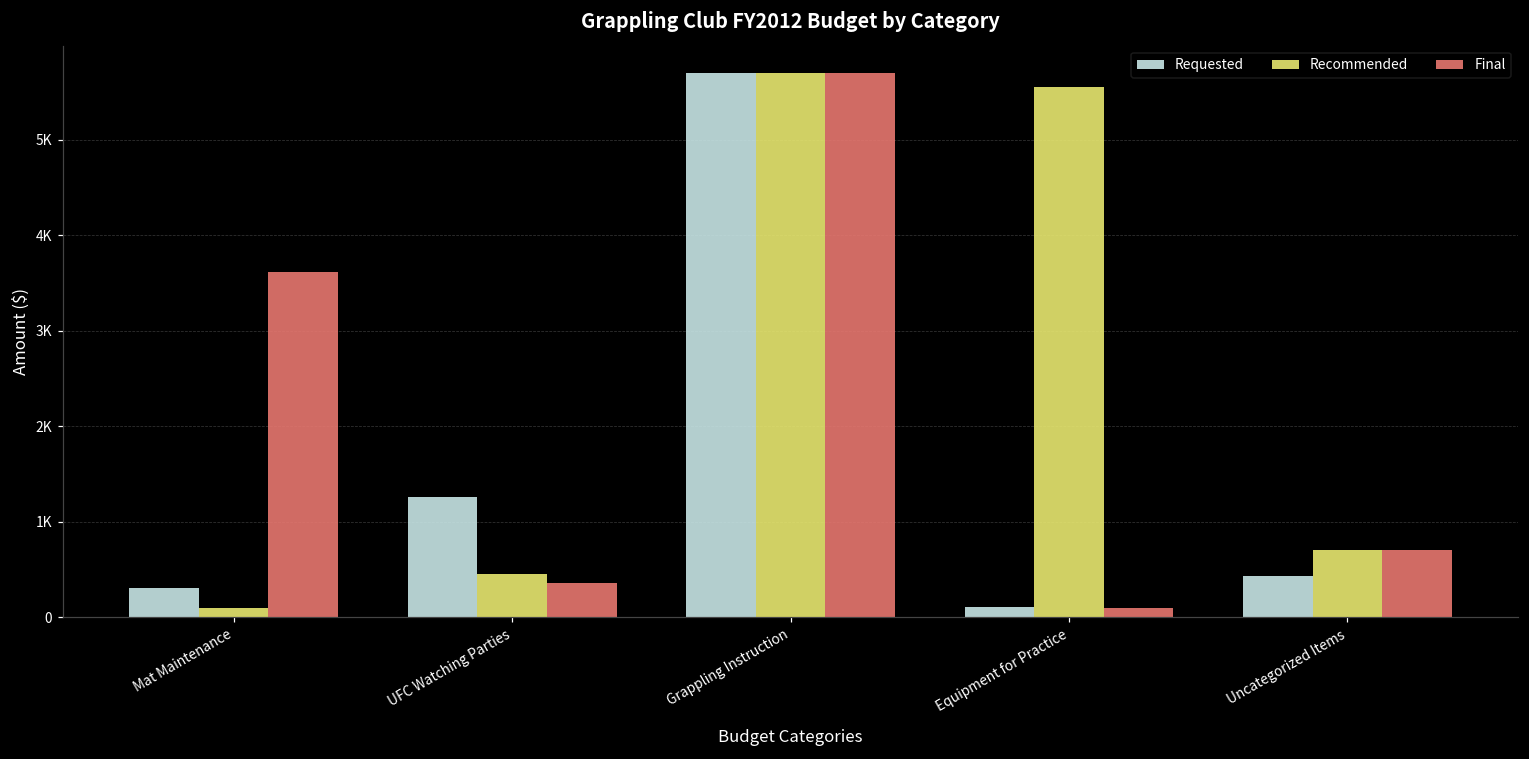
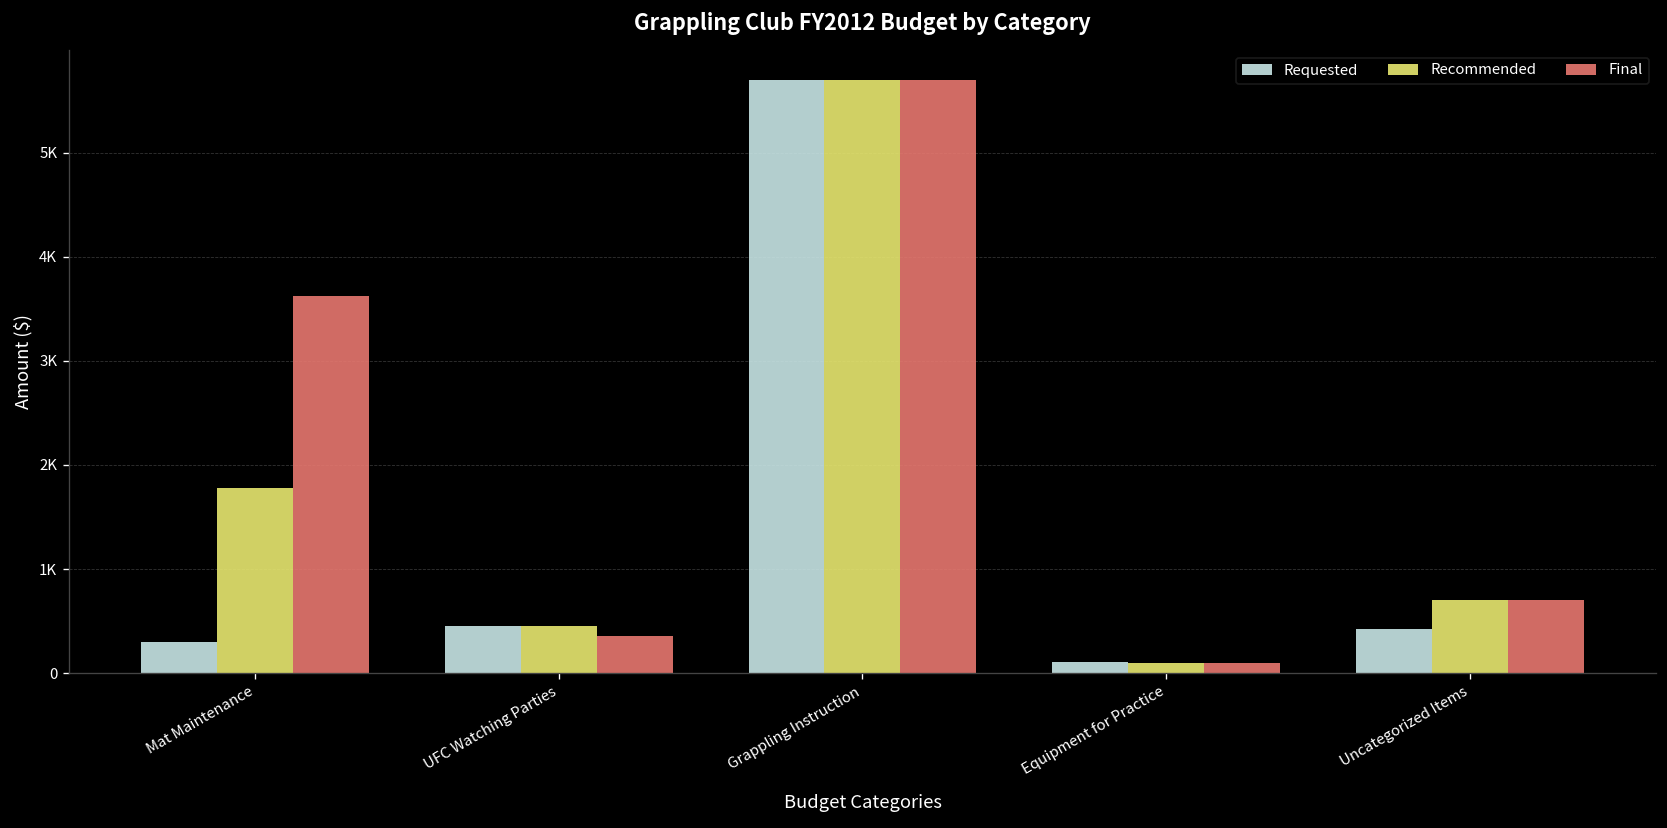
  {
    "Requested": {
      "Mat Maintenance": 300,
-     "UFC Watching Parties": 1300,
+     "UFC Watching Parties": 500,
      "Grappling Instruction": 5700,
      "Equipment for Practice": 100,
      "Uncategorized Items": 400
    },
    "Recommended": {
-     "Mat Maintenance": 100,
+     "Mat Maintenance": 1800,
      "UFC Watching Parties": 500,
      "Grappling Instruction": 5700,
-     "Equipment for Practice": 5600,
+     "Equipment for Practice": 100,
      "Uncategorized Items": 700
    },
    "Final": {
      "Mat Maintenance": 3600,
      "UFC Watching Parties": 400,
      "Grappling Instruction": 5700,
      "Equipment for Practice": 100,
      "Uncategorized Items": 700
    }
  }
